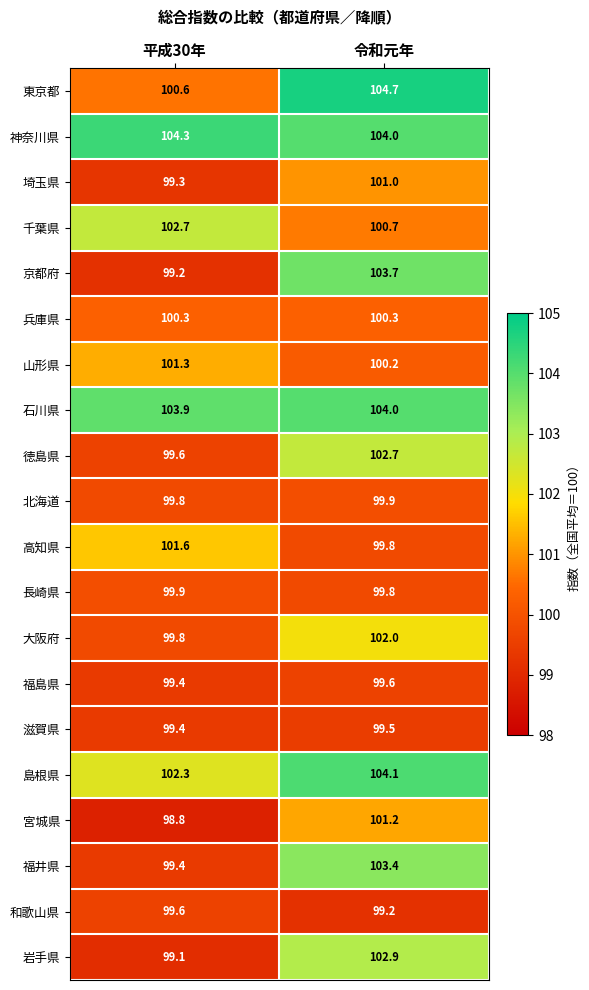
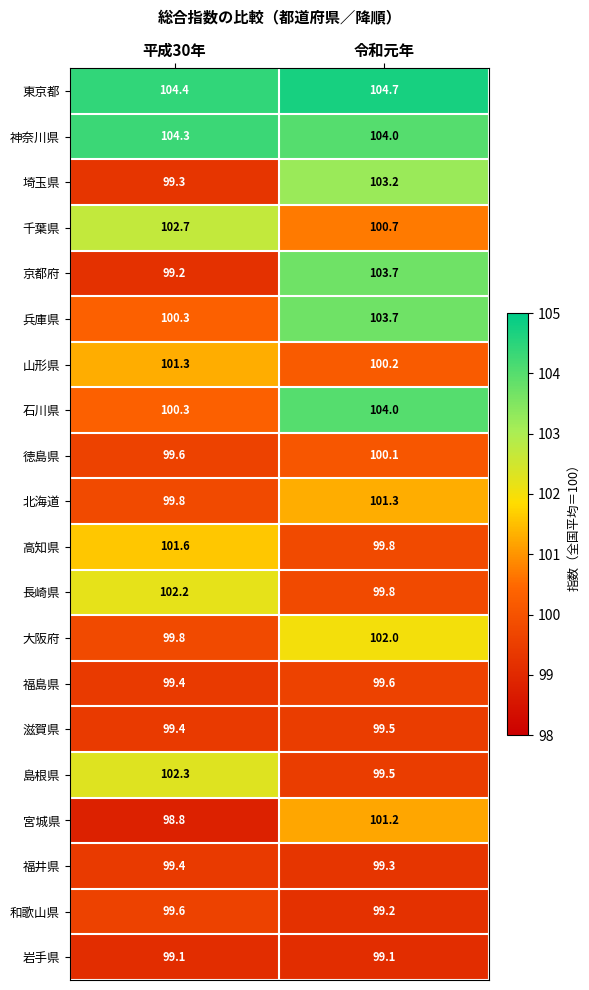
  {
    "東京都": {
-     "平成30年": 100.6,
+     "平成30年": 104.4,
      "令和元年": 104.7
    },
    "神奈川県": {
      "平成30年": 104.3,
      "令和元年": 104.0
    },
    "埼玉県": {
      "平成30年": 99.3,
-     "令和元年": 101.0
+     "令和元年": 103.2
    },
    "千葉県": {
      "平成30年": 102.7,
      "令和元年": 100.7
    },
    "京都府": {
      "平成30年": 99.2,
      "令和元年": 103.7
    },
    "兵庫県": {
      "平成30年": 100.3,
-     "令和元年": 100.3
+     "令和元年": 103.7
    },
    "山形県": {
      "平成30年": 101.3,
      "令和元年": 100.2
    },
    "石川県": {
-     "平成30年": 103.9,
+     "平成30年": 100.3,
      "令和元年": 104.0
    },
    "徳島県": {
      "平成30年": 99.6,
-     "令和元年": 102.7
+     "令和元年": 100.1
    },
    "北海道": {
      "平成30年": 99.8,
-     "令和元年": 99.9
+     "令和元年": 101.3
    },
    "高知県": {
      "平成30年": 101.6,
      "令和元年": 99.8
    },
    "長崎県": {
-     "平成30年": 99.9,
+     "平成30年": 102.2,
      "令和元年": 99.8
    },
    "大阪府": {
      "平成30年": 99.8,
      "令和元年": 102.0
    },
    "福島県": {
      "平成30年": 99.4,
      "令和元年": 99.6
    },
    "滋賀県": {
      "平成30年": 99.4,
      "令和元年": 99.5
    },
    "島根県": {
      "平成30年": 102.3,
-     "令和元年": 104.1
+     "令和元年": 99.5
    },
    "宮城県": {
      "平成30年": 98.8,
      "令和元年": 101.2
    },
    "福井県": {
      "平成30年": 99.4,
-     "令和元年": 103.4
+     "令和元年": 99.3
    },
    "和歌山県": {
      "平成30年": 99.6,
      "令和元年": 99.2
    },
    "岩手県": {
      "平成30年": 99.1,
-     "令和元年": 102.9
+     "令和元年": 99.1
    }
  }
